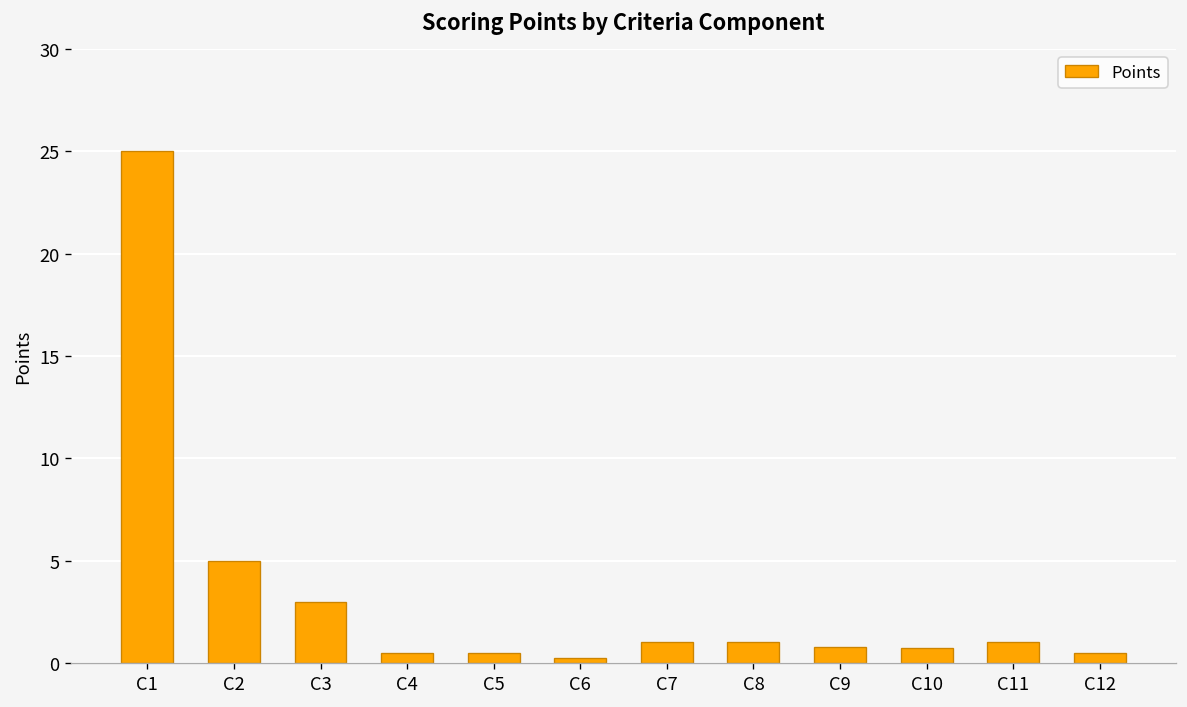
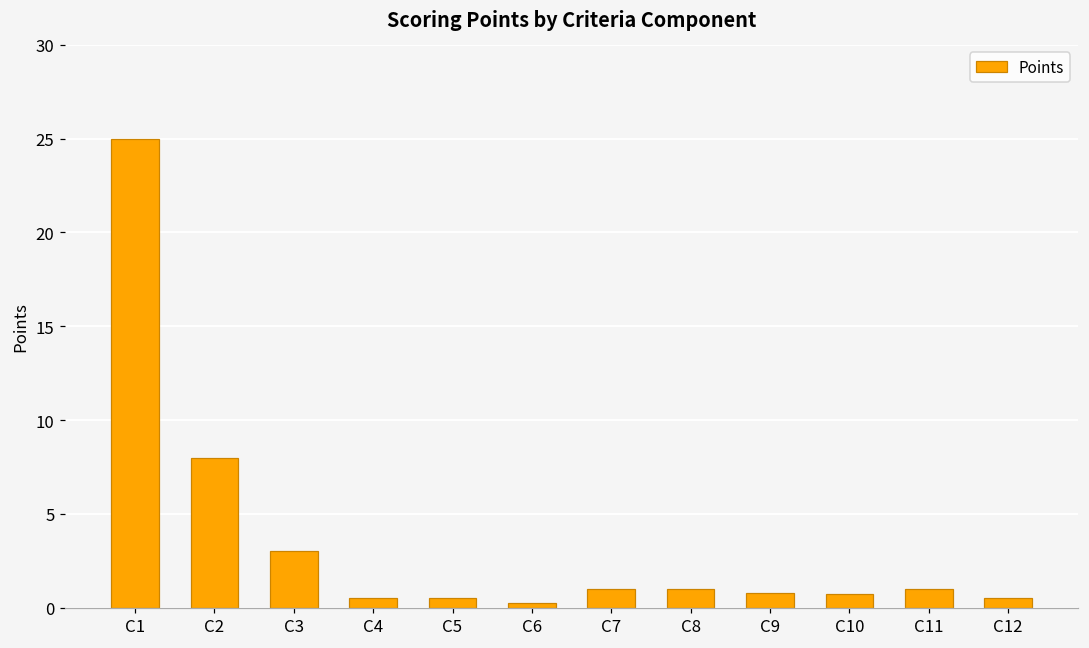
  {
    "C1": 25,
-   "C2": 5,
+   "C2": 8,
    "C3": 3,
    "C4": 0.5,
    "C5": 0.5,
    "C6": 0.3,
    "C7": 1,
    "C8": 1,
    "C9": 0.8,
    "C10": 0.8,
    "C11": 1,
    "C12": 0.5
  }
